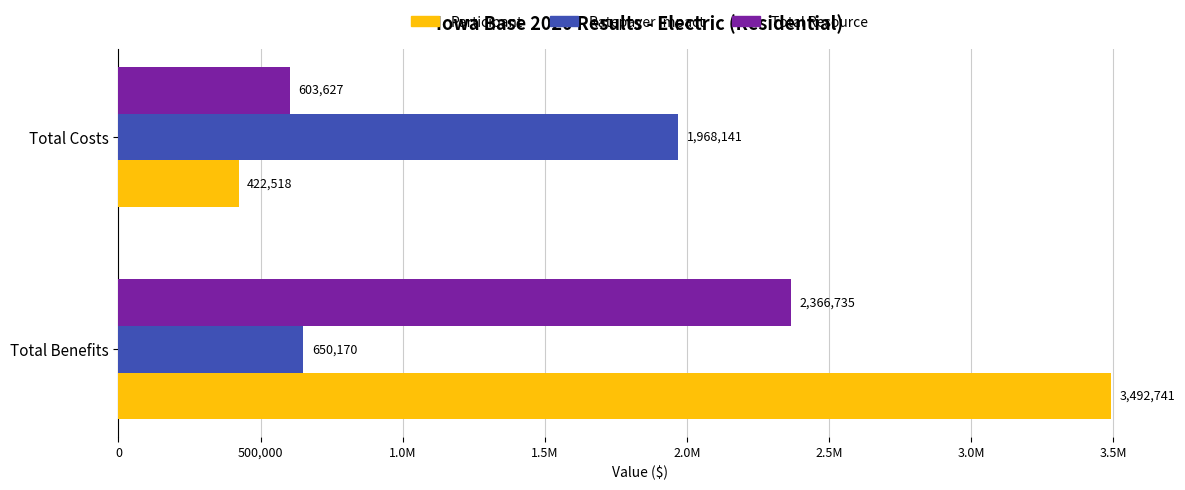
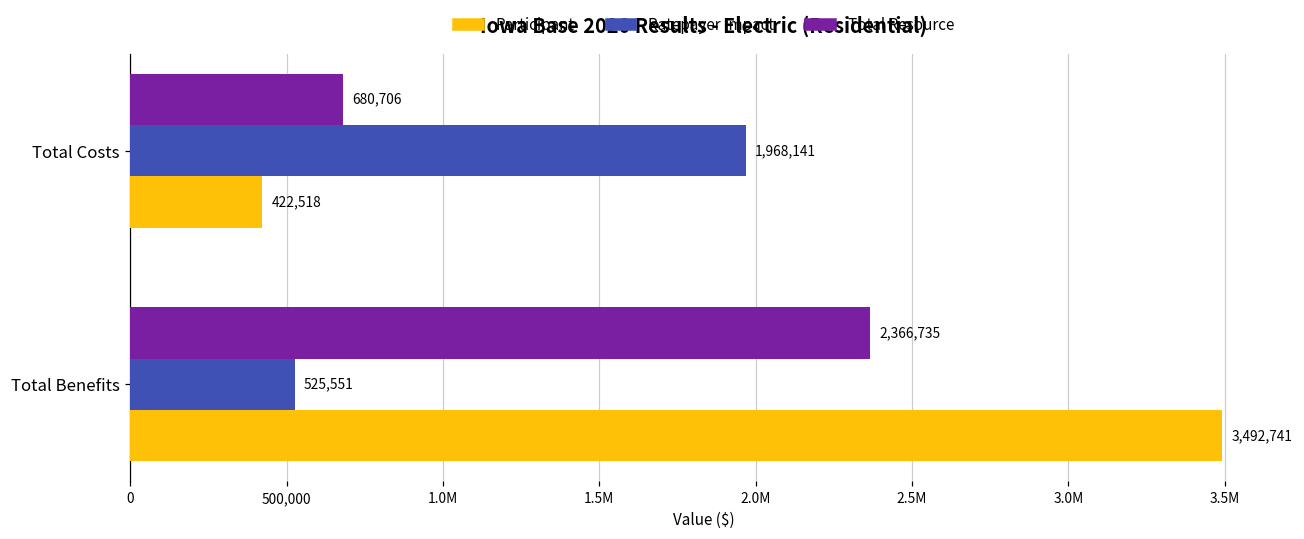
  {
    "Participant": {
      "Total Costs": "422,518",
      "Total Benefits": "3,492,741"
    },
    "Ratepayer Impact": {
      "Total Costs": "1,968,141",
-     "Total Benefits": "650,170"
+     "Total Benefits": "525,551"
    },
    "Total Resource": {
-     "Total Costs": "603,627",
+     "Total Costs": "680,706",
      "Total Benefits": "2,366,735"
    }
  }
